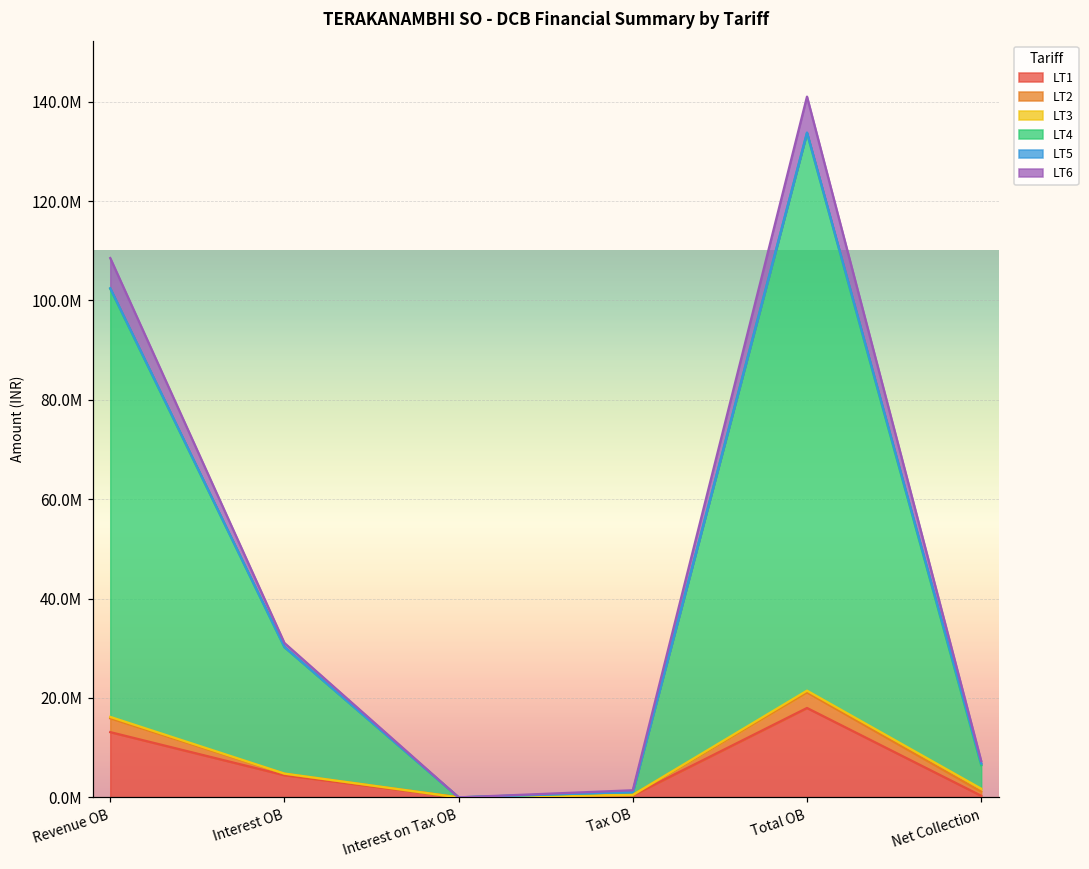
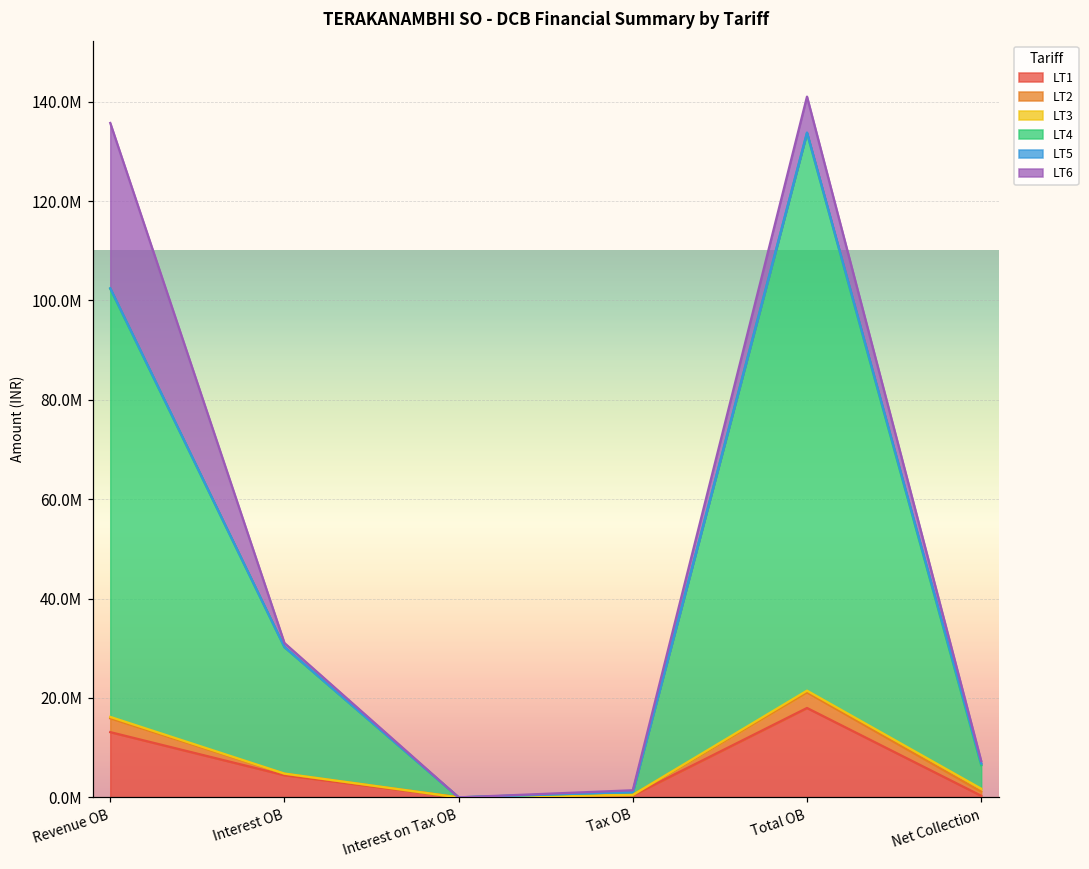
  {
    "LT3": {
      "Net Collection": 1000000
    },
    "LT6": {
-     "Revenue OB": 6000000,
+     "Revenue OB": 33000000,
      "Interest OB": 1000000,
      "Total OB": 7000000
    }
  }
